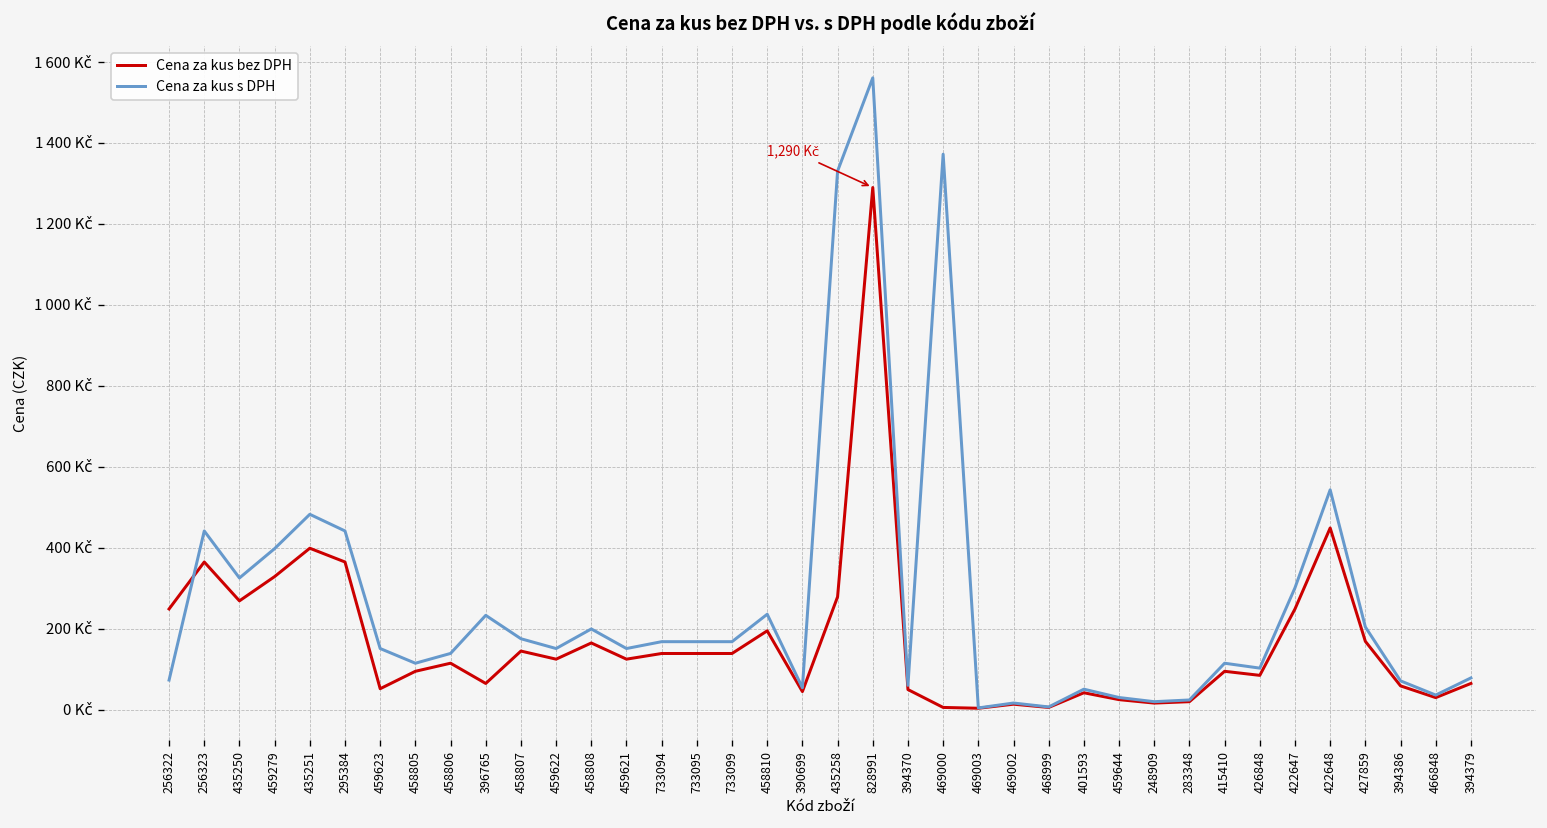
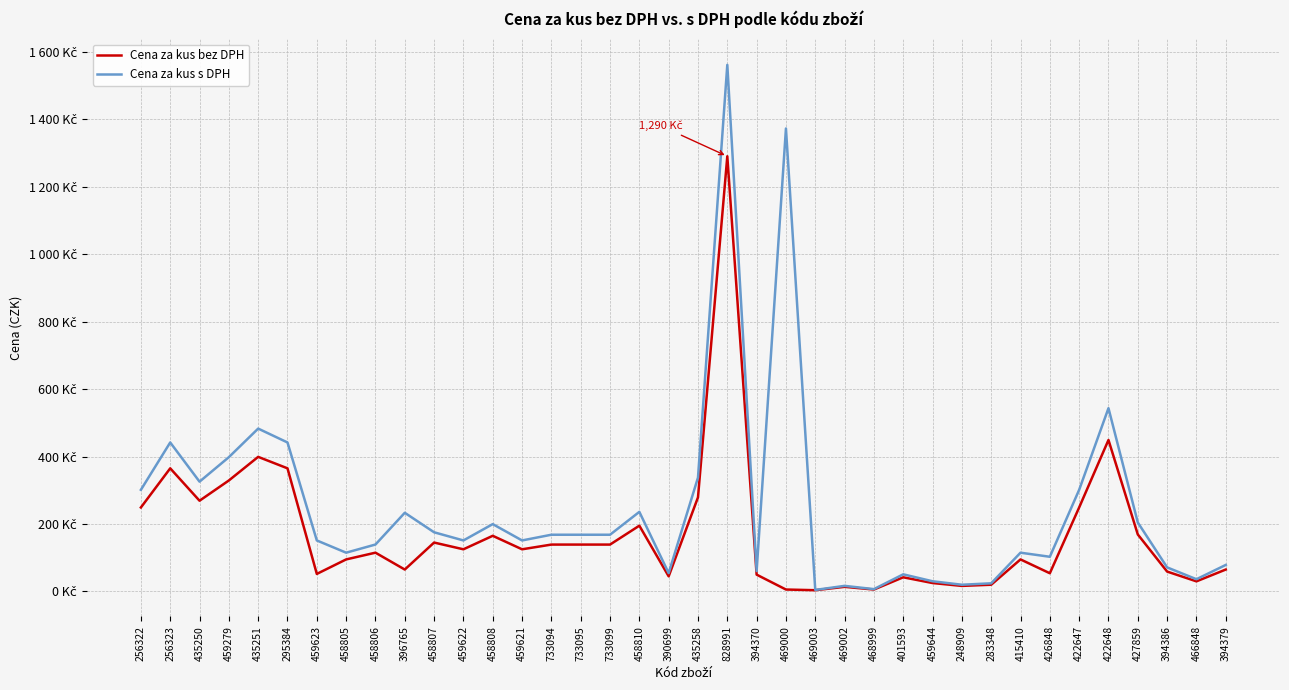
  {
    "Cena za kus bez DPH": {
      "256322": "250 Kč",
      "256323": "370 Kč",
      "435250": "270 Kč",
      "459279": "330 Kč",
      "435251": "400 Kč",
      "295384": "370 Kč",
      "459623": "50 Kč",
      "458805": "100 Kč",
      "458806": "120 Kč",
      "396765": "70 Kč",
      "458807": "150 Kč",
      "459622": "130 Kč",
      "458808": "170 Kč",
      "459621": "130 Kč",
      "733094": "140 Kč",
      "733095": "140 Kč",
      "733099": "140 Kč",
      "458810": "200 Kč",
      "390699": "40 Kč",
      "435258": "280 Kč",
      "394370": "50 Kč",
      "469000": "10 Kč",
      "401593": "40 Kč",
      "415410": "100 Kč",
-     "426848": "90 Kč",
+     "426848": "50 Kč",
      "422647": "250 Kč",
      "422648": "450 Kč",
      "427859": "170 Kč",
      "394386": "60 Kč",
      "394379": "70 Kč"
    },
    "Cena za kus s DPH": {
-     "256322": "70 Kč",
+     "256322": "300 Kč",
      "256323": "440 Kč",
      "435250": "330 Kč",
      "459279": "400 Kč",
      "435251": "480 Kč",
      "295384": "440 Kč",
      "459623": "150 Kč",
      "458805": "110 Kč",
      "458806": "140 Kč",
      "396765": "230 Kč",
      "458807": "180 Kč",
      "459622": "150 Kč",
      "458808": "200 Kč",
      "459621": "150 Kč",
      "733094": "170 Kč",
      "733095": "170 Kč",
      "733099": "170 Kč",
      "458810": "240 Kč",
      "390699": "50 Kč",
-     "435258": "1330 Kč",
+     "435258": "340 Kč",
      "828991": "1560 Kč",
      "394370": "60 Kč",
      "469000": "1370 Kč",
      "401593": "50 Kč",
      "415410": "110 Kč",
      "426848": "100 Kč",
      "422647": "300 Kč",
      "422648": "540 Kč",
      "427859": "200 Kč",
      "394386": "70 Kč",
      "394379": "80 Kč"
    }
  }
